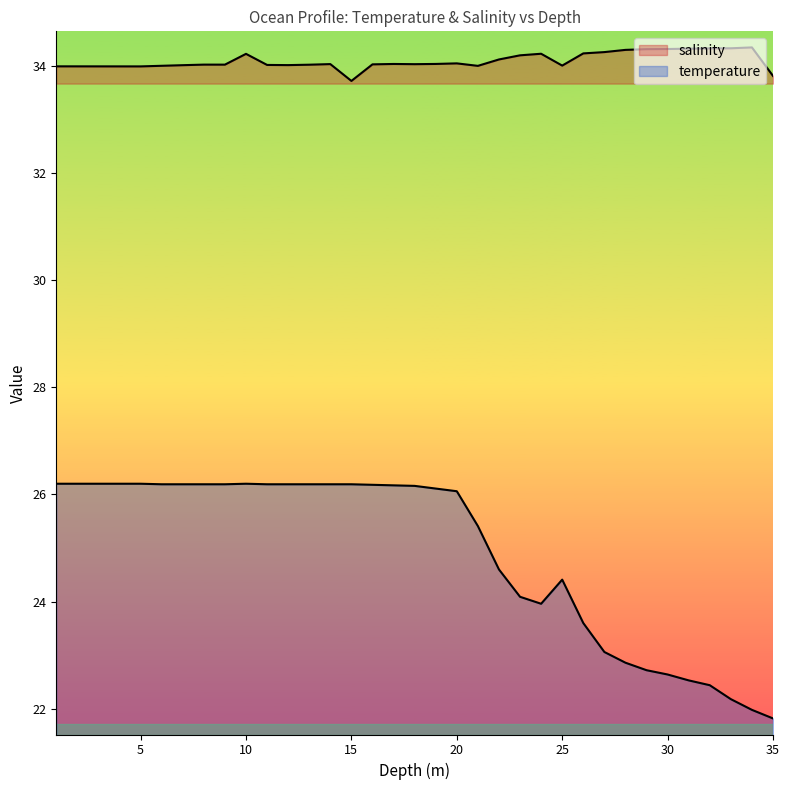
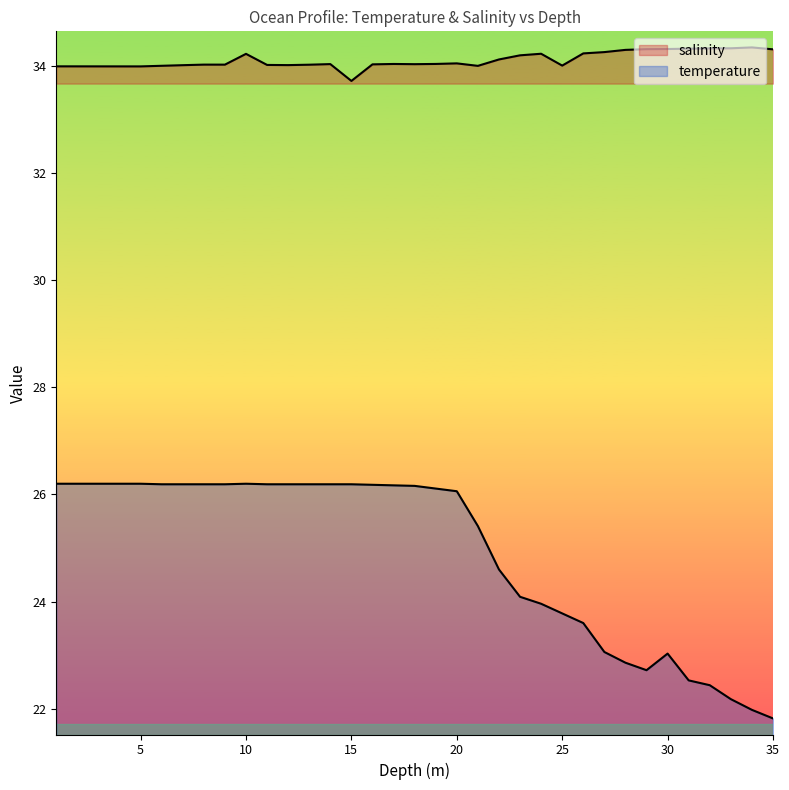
  {
    "salinity": {
      "5": 34.0,
      "10": 34.2,
      "15": 33.7,
      "20": 34.0,
      "25": 34.0,
-     "35": 33.8
+     "35": 34.3
    },
    "temperature": {
      "5": 26.2,
      "10": 26.2,
      "15": 26.2,
      "20": 26.1,
-     "25": 24.4,
-     "30": 22.6,
+     "25": 23.8,
+     "30": 23.0,
      "35": 21.8
    }
  }
